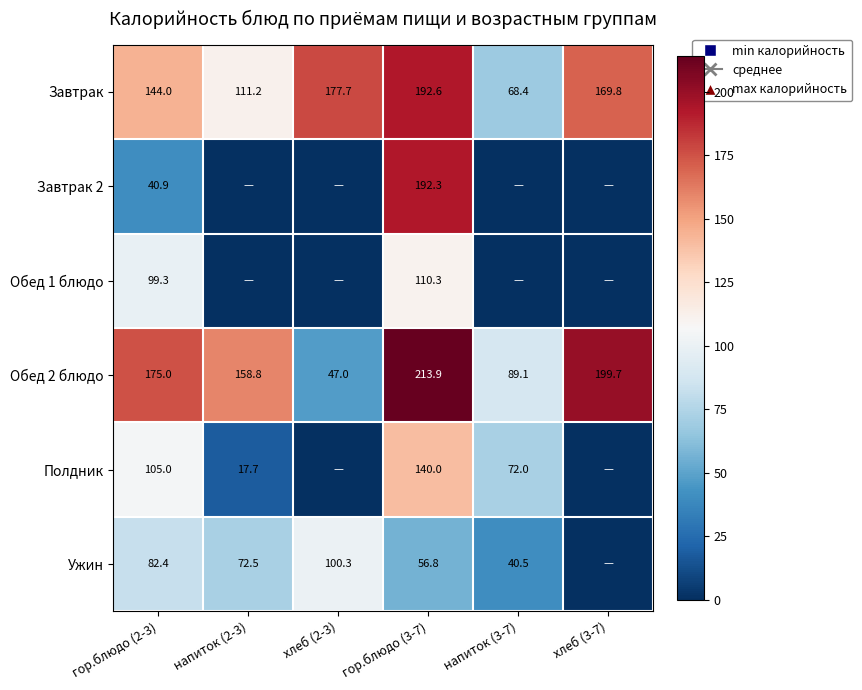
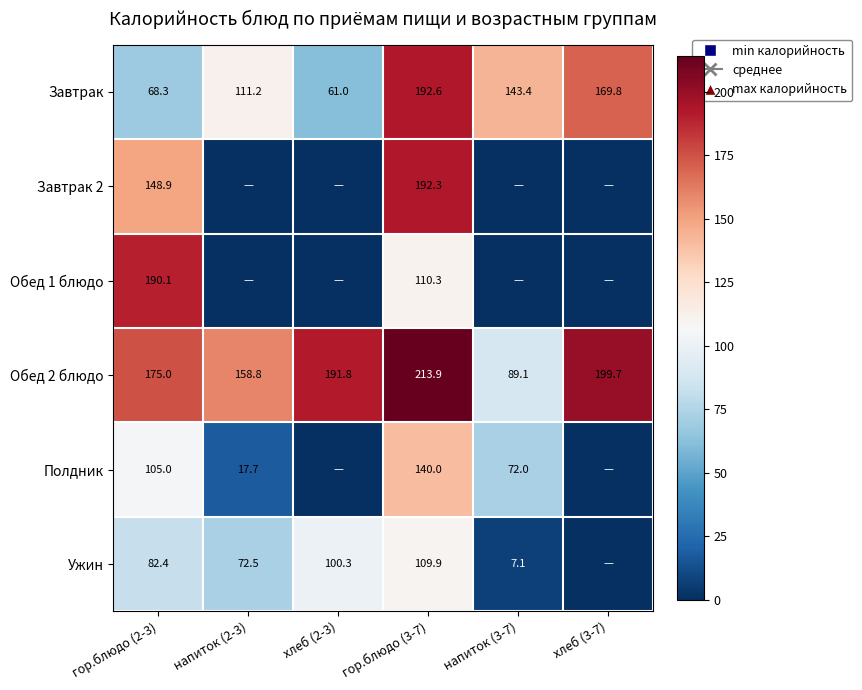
  {
    "Завтрак": {
-     "гор.блюдо (2-3)": 144.0,
+     "гор.блюдо (2-3)": 68.3,
      "напиток (2-3)": 111.2,
-     "хлеб (2-3)": 177.7,
+     "хлеб (2-3)": 61.0,
      "гор.блюдо (3-7)": 192.6,
-     "напиток (3-7)": 68.4,
+     "напиток (3-7)": 143.4,
      "хлеб (3-7)": 169.8
    },
    "Завтрак 2": {
-     "гор.блюдо (2-3)": 40.9,
+     "гор.блюдо (2-3)": 148.9,
      "гор.блюдо (3-7)": 192.3
    },
    "Обед 1 блюдо": {
-     "гор.блюдо (2-3)": 99.3,
+     "гор.блюдо (2-3)": 190.1,
      "гор.блюдо (3-7)": 110.3
    },
    "Обед 2 блюдо": {
      "гор.блюдо (2-3)": 175.0,
      "напиток (2-3)": 158.8,
-     "хлеб (2-3)": 47.0,
+     "хлеб (2-3)": 191.8,
      "гор.блюдо (3-7)": 213.9,
      "напиток (3-7)": 89.1,
      "хлеб (3-7)": 199.7
    },
    "Полдник": {
      "гор.блюдо (2-3)": 105.0,
      "напиток (2-3)": 17.7,
      "гор.блюдо (3-7)": 140.0,
      "напиток (3-7)": 72.0
    },
    "Ужин": {
      "гор.блюдо (2-3)": 82.4,
      "напиток (2-3)": 72.5,
      "хлеб (2-3)": 100.3,
-     "гор.блюдо (3-7)": 56.8,
-     "напиток (3-7)": 40.5
+     "гор.блюдо (3-7)": 109.9,
+     "напиток (3-7)": 7.1
    }
  }
